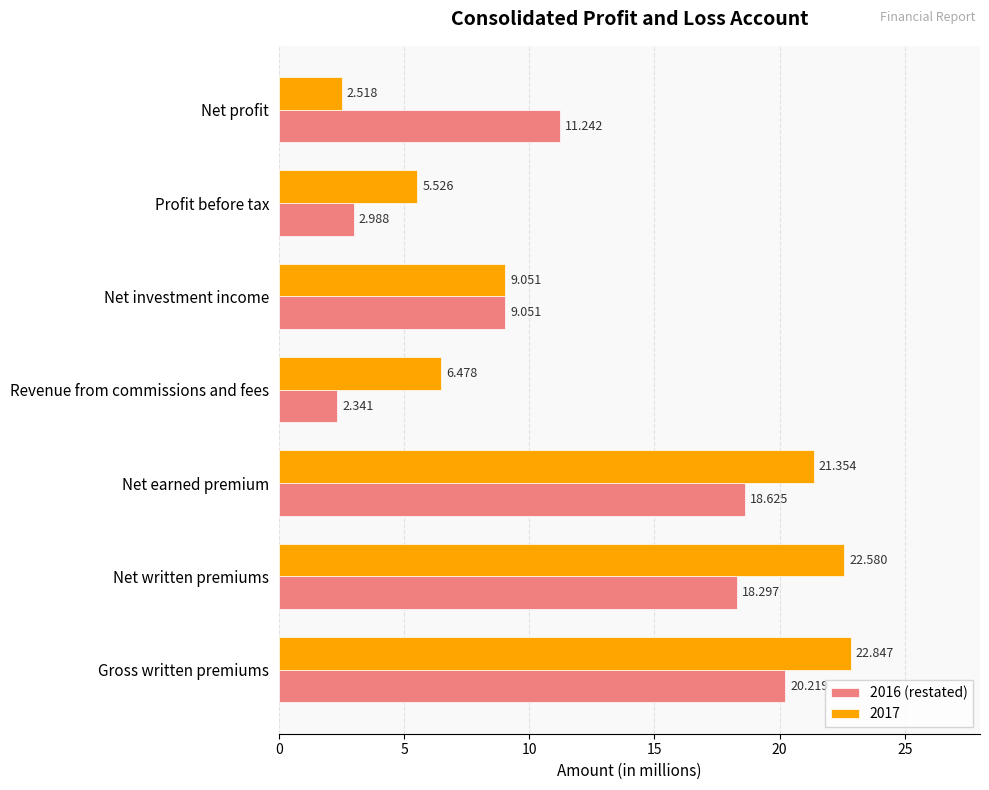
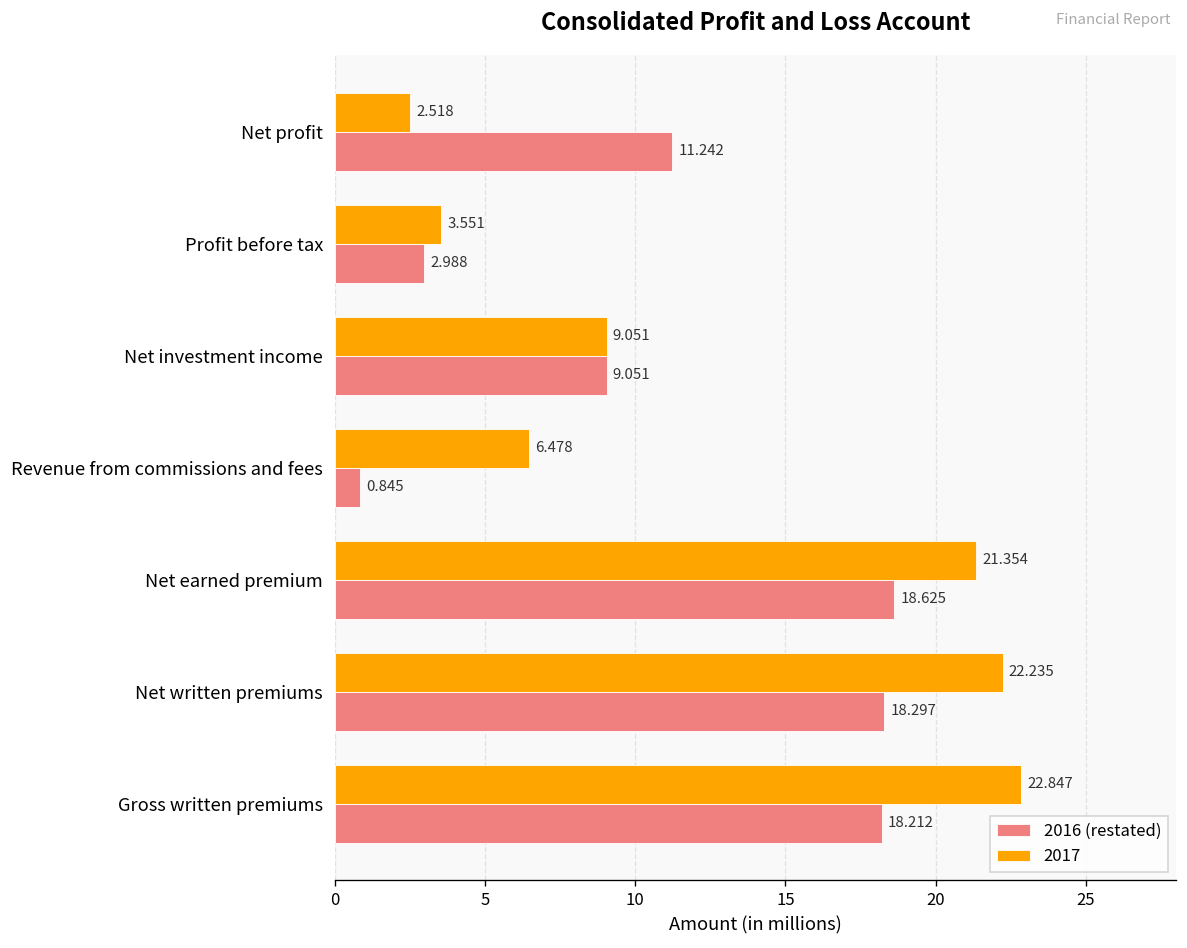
  {
    "2016 (restated)": {
      "Net profit": 11.242,
      "Profit before tax": 2.988,
      "Net investment income": 9.051,
-     "Revenue from commissions and fees": 2.341,
+     "Revenue from commissions and fees": 0.845,
      "Net earned premium": 18.625,
      "Net written premiums": 18.297,
-     "Gross written premiums": 20.219
+     "Gross written premiums": 18.212
    },
    "2017": {
      "Net profit": 2.518,
-     "Profit before tax": 5.526,
+     "Profit before tax": 3.551,
      "Net investment income": 9.051,
      "Revenue from commissions and fees": 6.478,
      "Net earned premium": 21.354,
-     "Net written premiums": 22.580,
+     "Net written premiums": 22.235,
      "Gross written premiums": 22.847
    }
  }
